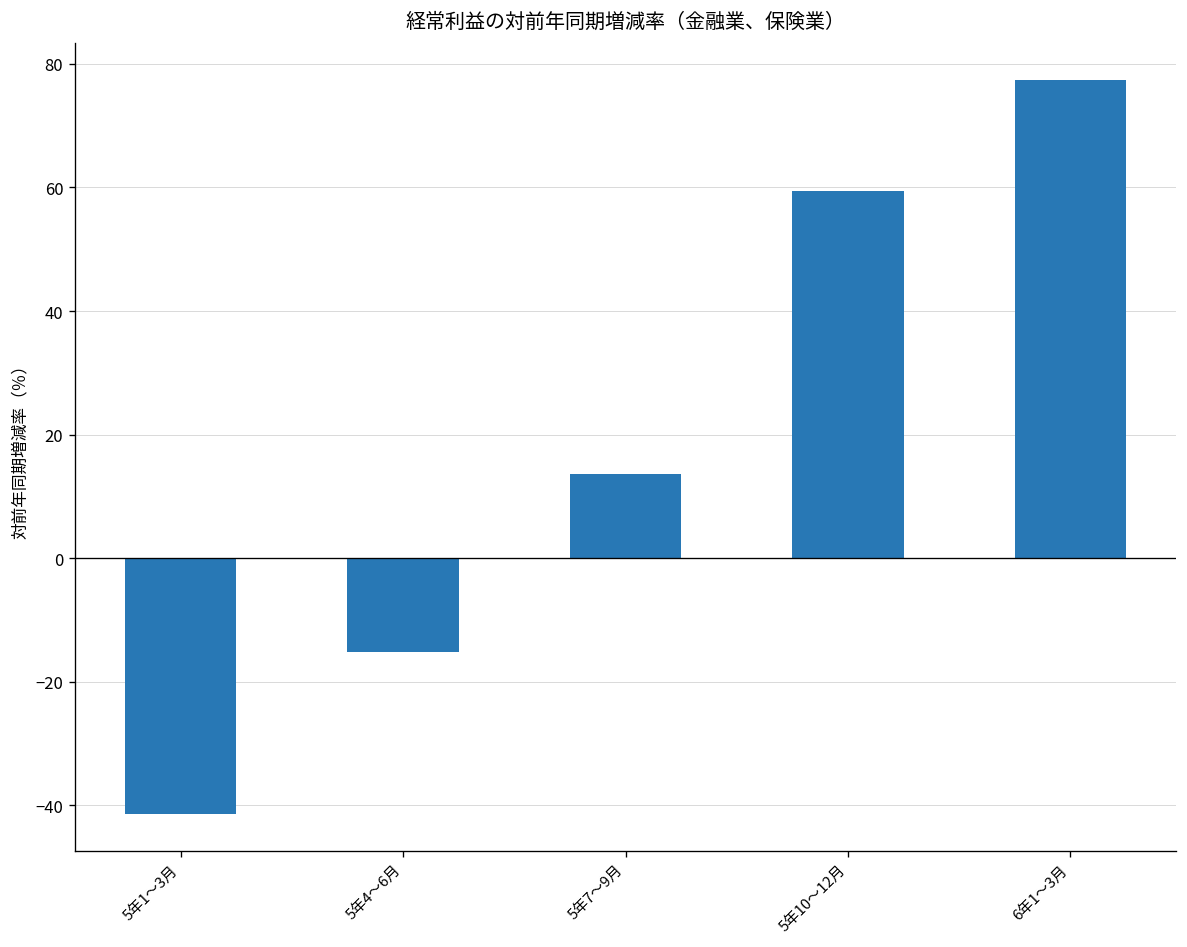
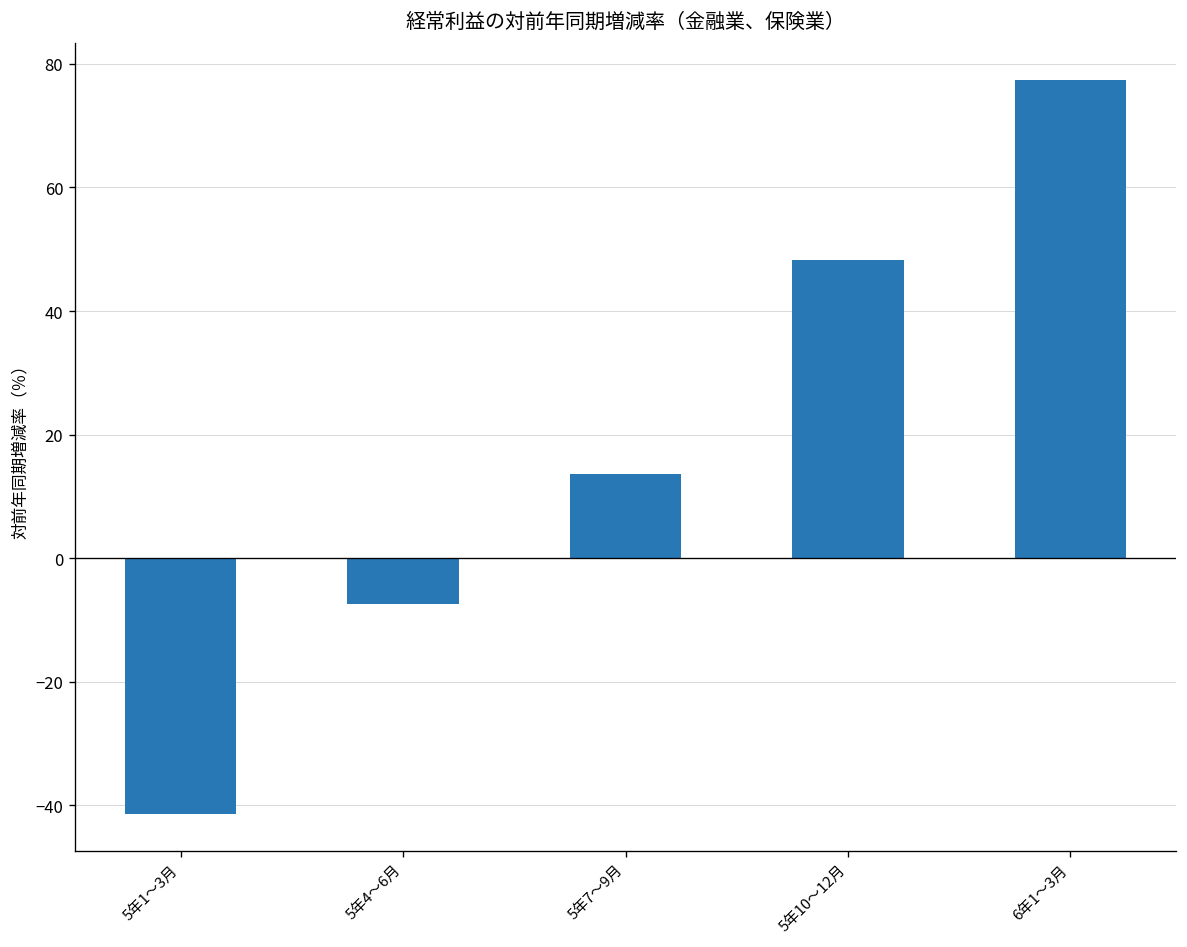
  {
    "5年1～3月": -41,
-   "5年4～6月": -15,
+   "5年4～6月": -7,
    "5年7～9月": 14,
-   "5年10～12月": 59,
+   "5年10～12月": 48,
    "6年1～3月": 77
  }
